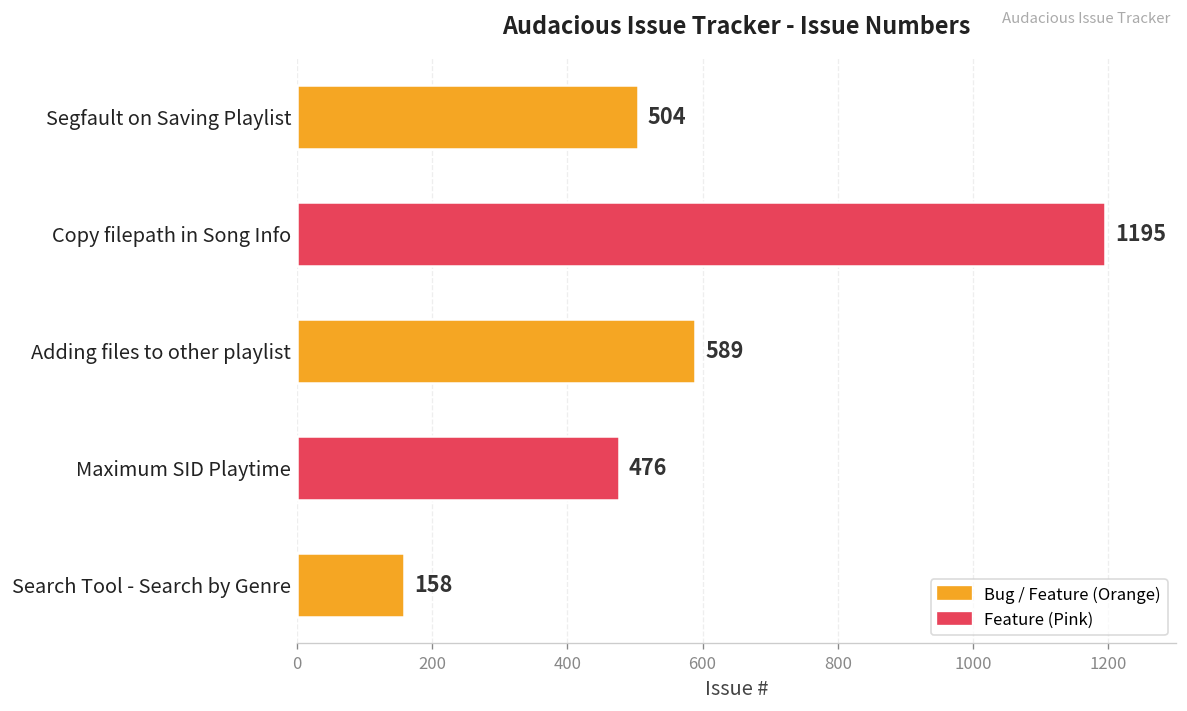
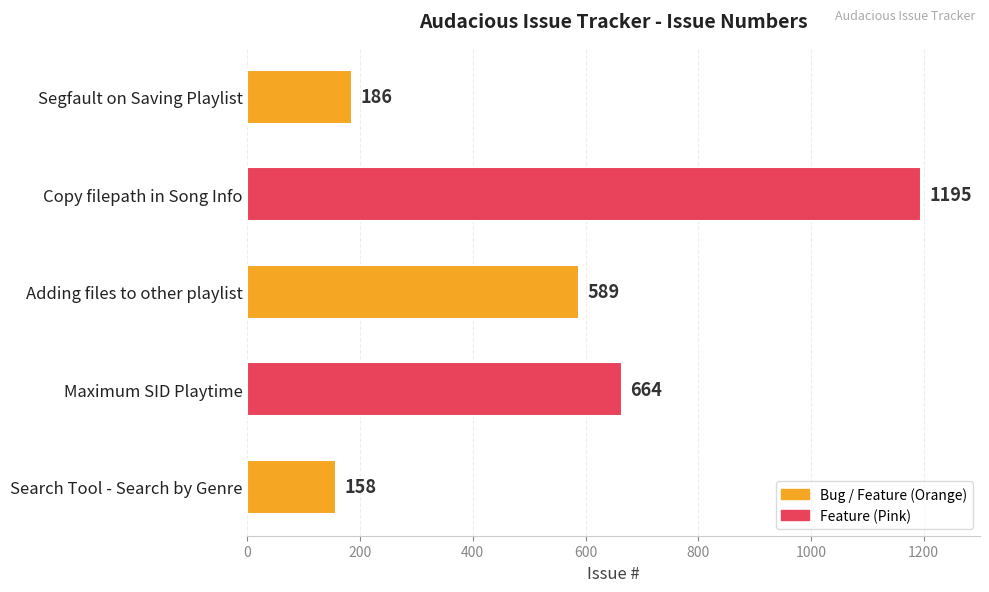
  {
-   "Segfault on Saving Playlist": 504,
+   "Segfault on Saving Playlist": 186,
    "Copy filepath in Song Info": 1195,
    "Adding files to other playlist": 589,
-   "Maximum SID Playtime": 476,
+   "Maximum SID Playtime": 664,
    "Search Tool - Search by Genre": 158
  }
